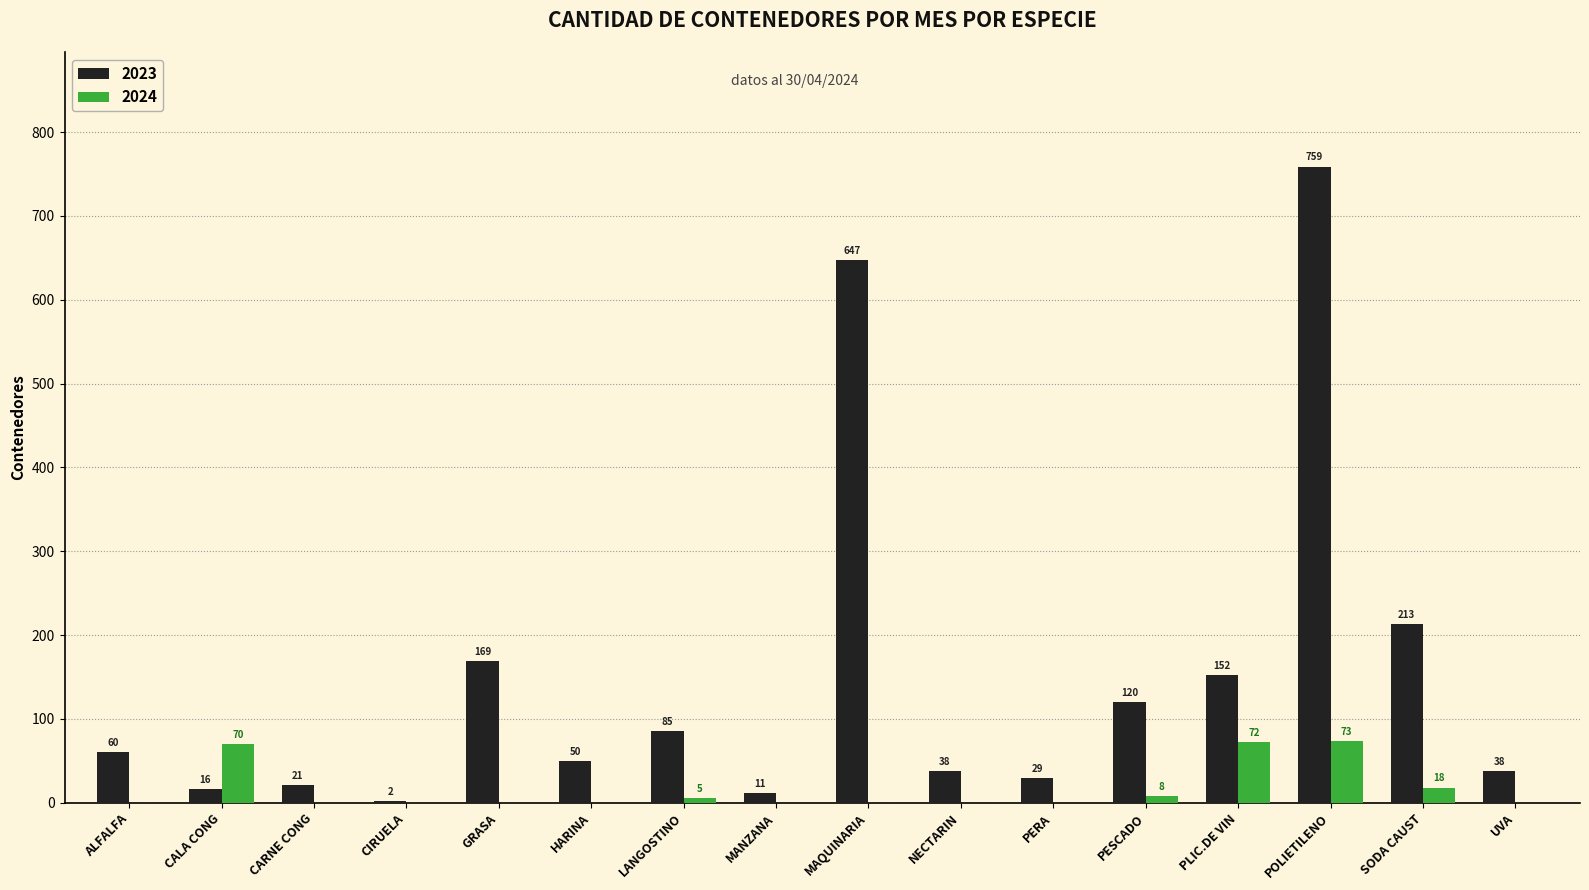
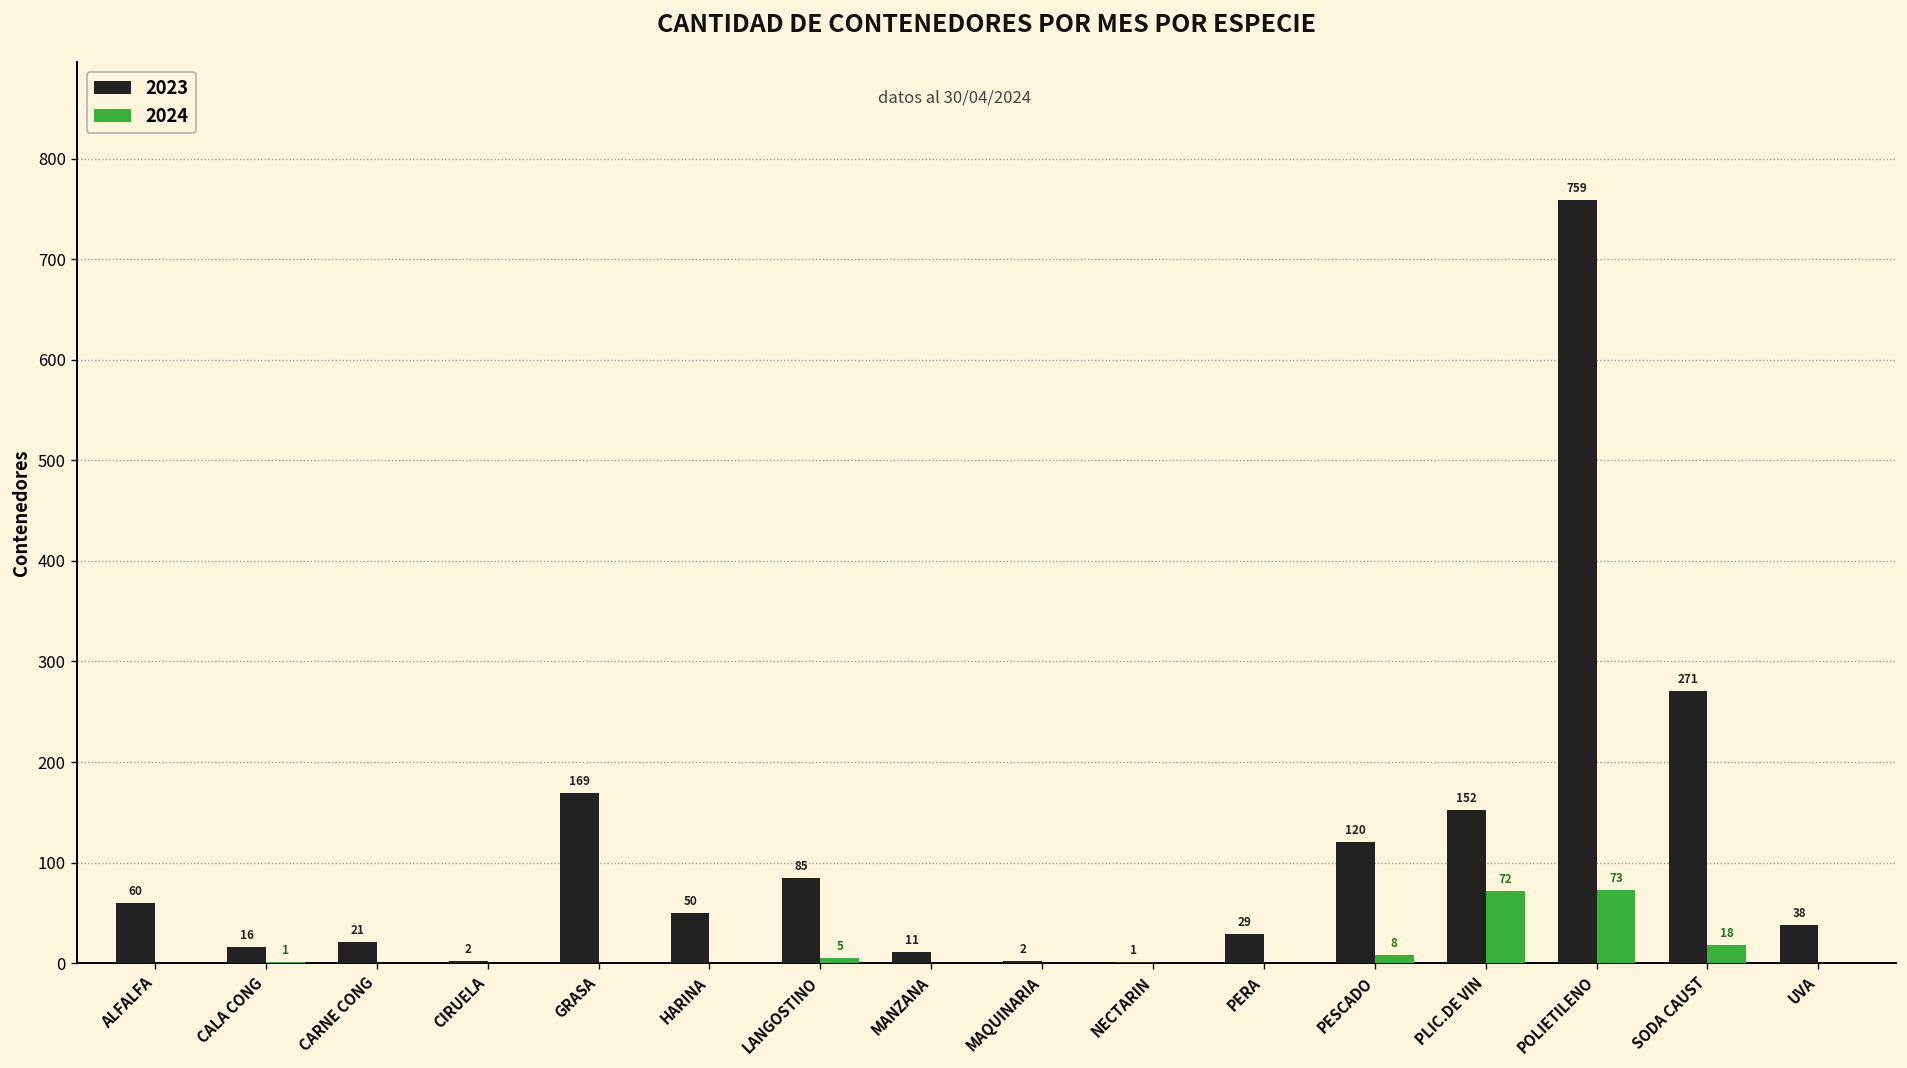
  {
    "2023": {
      "ALFALFA": 60,
      "CALA CONG": 16,
      "CARNE CONG": 21,
      "CIRUELA": 2,
      "GRASA": 169,
      "HARINA": 50,
      "LANGOSTINO": 85,
      "MANZANA": 11,
-     "MAQUINARIA": 647,
-     "NECTARIN": 38,
+     "MAQUINARIA": 2,
+     "NECTARIN": 1,
      "PERA": 29,
      "PESCADO": 120,
      "PLIC.DE VIN": 152,
      "POLIETILENO": 759,
-     "SODA CAUST": 213,
+     "SODA CAUST": 271,
      "UVA": 38
    },
    "2024": {
-     "CALA CONG": 70,
+     "CALA CONG": 1,
      "LANGOSTINO": 5,
      "PESCADO": 8,
      "PLIC.DE VIN": 72,
      "POLIETILENO": 73,
      "SODA CAUST": 18
    }
  }
